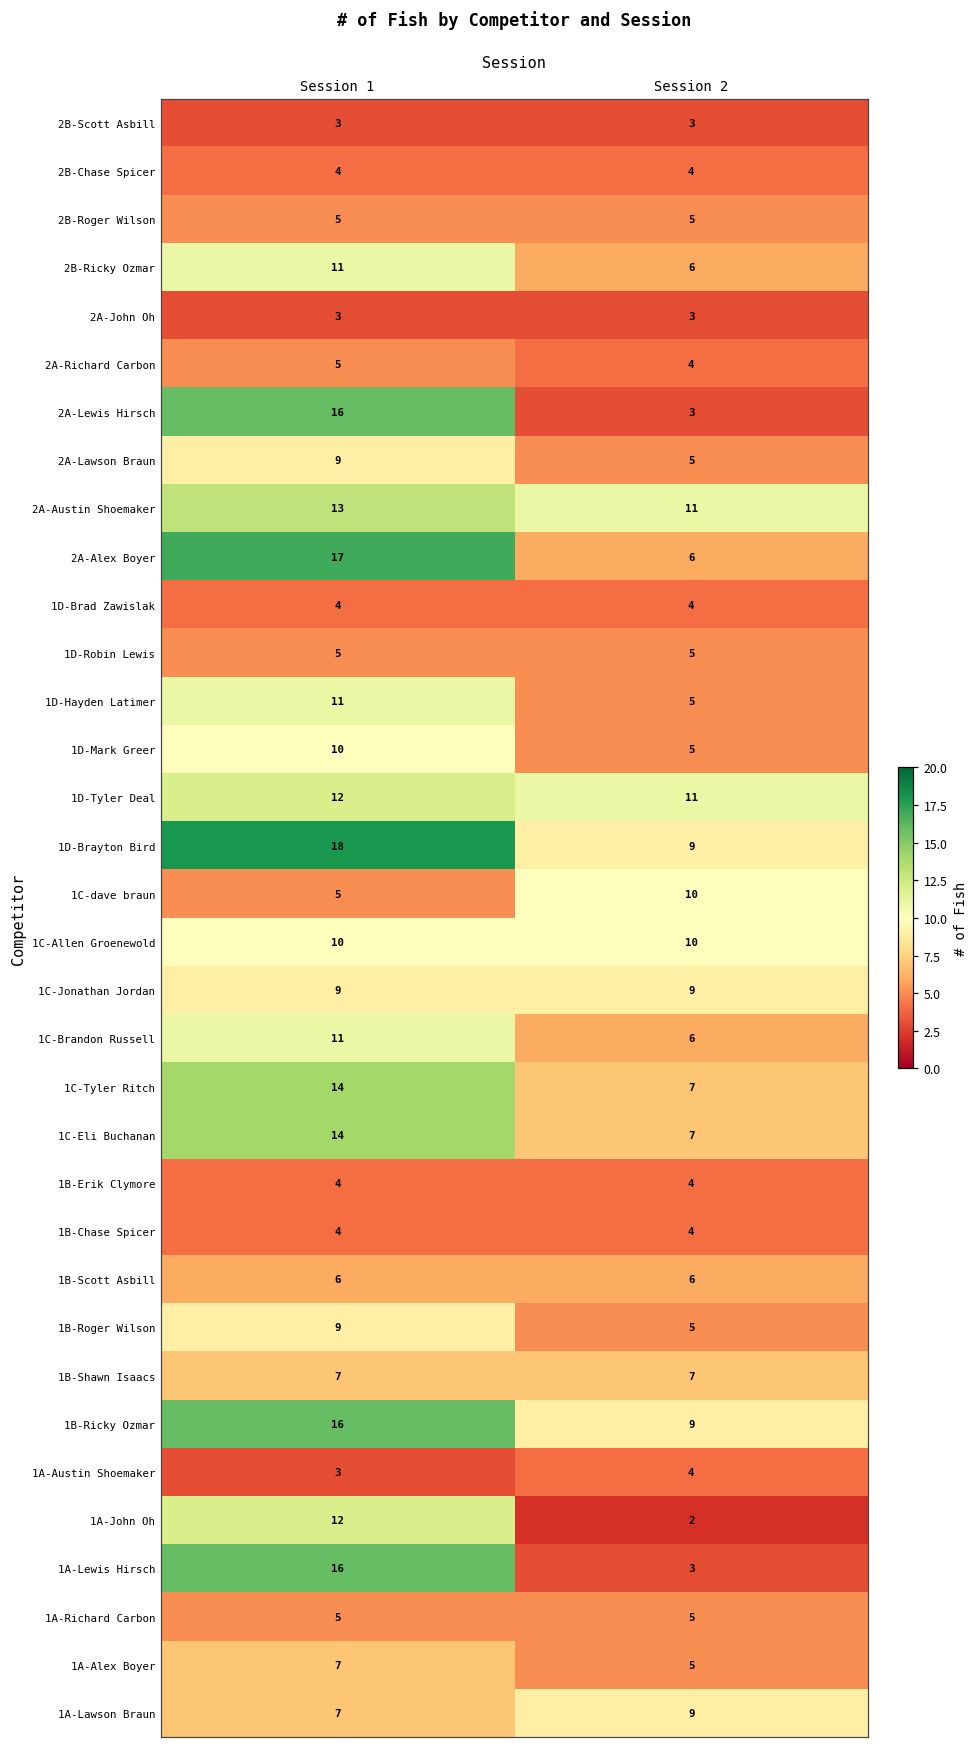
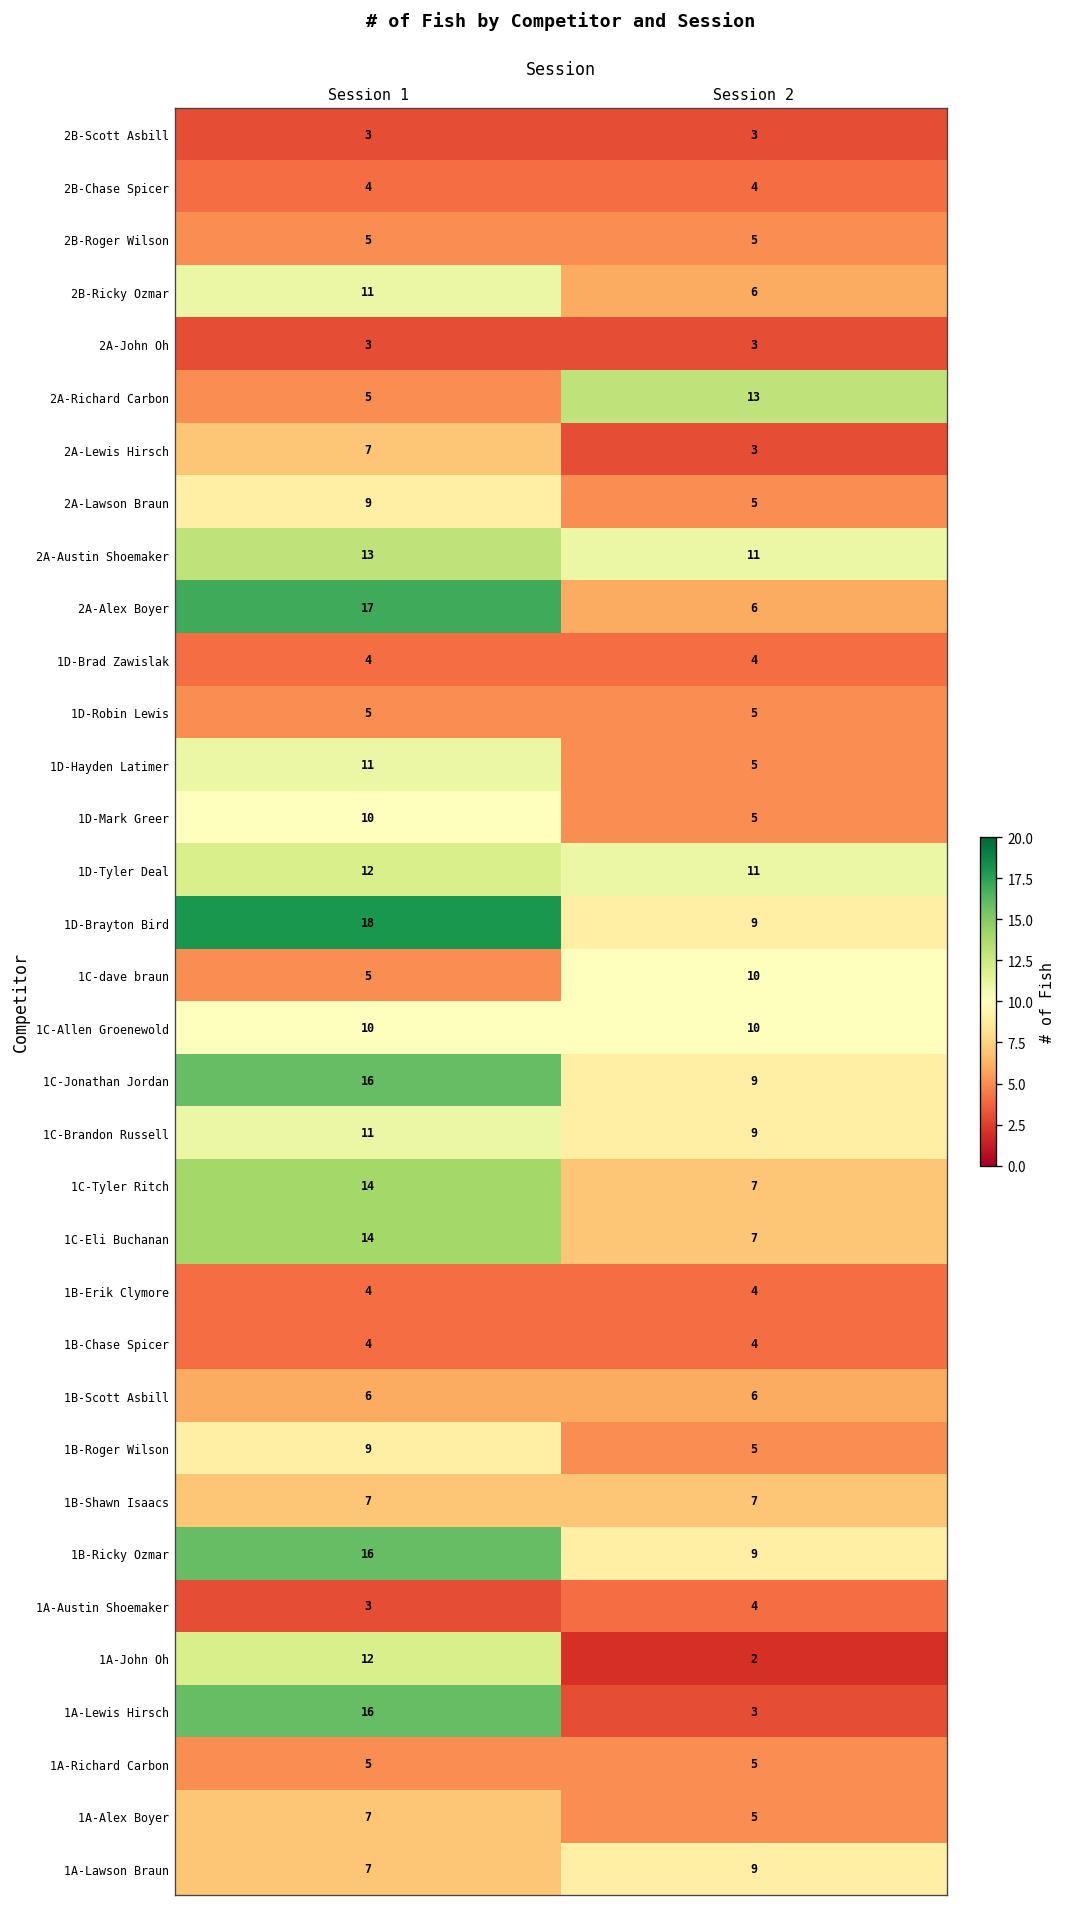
  {
    "2B-Scott Asbill": {
      "Session 1": 3,
      "Session 2": 3
    },
    "2B-Chase Spicer": {
      "Session 1": 4,
      "Session 2": 4
    },
    "2B-Roger Wilson": {
      "Session 1": 5,
      "Session 2": 5
    },
    "2B-Ricky Ozmar": {
      "Session 1": 11,
      "Session 2": 6
    },
    "2A-John Oh": {
      "Session 1": 3,
      "Session 2": 3
    },
    "2A-Richard Carbon": {
      "Session 1": 5,
-     "Session 2": 4
+     "Session 2": 13
    },
    "2A-Lewis Hirsch": {
-     "Session 1": 16,
+     "Session 1": 7,
      "Session 2": 3
    },
    "2A-Lawson Braun": {
      "Session 1": 9,
      "Session 2": 5
    },
    "2A-Austin Shoemaker": {
      "Session 1": 13,
      "Session 2": 11
    },
    "2A-Alex Boyer": {
      "Session 1": 17,
      "Session 2": 6
    },
    "1D-Brad Zawislak": {
      "Session 1": 4,
      "Session 2": 4
    },
    "1D-Robin Lewis": {
      "Session 1": 5,
      "Session 2": 5
    },
    "1D-Hayden Latimer": {
      "Session 1": 11,
      "Session 2": 5
    },
    "1D-Mark Greer": {
      "Session 1": 10,
      "Session 2": 5
    },
    "1D-Tyler Deal": {
      "Session 1": 12,
      "Session 2": 11
    },
    "1D-Brayton Bird": {
      "Session 1": 18,
      "Session 2": 9
    },
    "1C-dave braun": {
      "Session 1": 5,
      "Session 2": 10
    },
    "1C-Allen Groenewold": {
      "Session 1": 10,
      "Session 2": 10
    },
    "1C-Jonathan Jordan": {
-     "Session 1": 9,
+     "Session 1": 16,
      "Session 2": 9
    },
    "1C-Brandon Russell": {
      "Session 1": 11,
-     "Session 2": 6
+     "Session 2": 9
    },
    "1C-Tyler Ritch": {
      "Session 1": 14,
      "Session 2": 7
    },
    "1C-Eli Buchanan": {
      "Session 1": 14,
      "Session 2": 7
    },
    "1B-Erik Clymore": {
      "Session 1": 4,
      "Session 2": 4
    },
    "1B-Chase Spicer": {
      "Session 1": 4,
      "Session 2": 4
    },
    "1B-Scott Asbill": {
      "Session 1": 6,
      "Session 2": 6
    },
    "1B-Roger Wilson": {
      "Session 1": 9,
      "Session 2": 5
    },
    "1B-Shawn Isaacs": {
      "Session 1": 7,
      "Session 2": 7
    },
    "1B-Ricky Ozmar": {
      "Session 1": 16,
      "Session 2": 9
    },
    "1A-Austin Shoemaker": {
      "Session 1": 3,
      "Session 2": 4
    },
    "1A-John Oh": {
      "Session 1": 12,
      "Session 2": 2
    },
    "1A-Lewis Hirsch": {
      "Session 1": 16,
      "Session 2": 3
    },
    "1A-Richard Carbon": {
      "Session 1": 5,
      "Session 2": 5
    },
    "1A-Alex Boyer": {
      "Session 1": 7,
      "Session 2": 5
    },
    "1A-Lawson Braun": {
      "Session 1": 7,
      "Session 2": 9
    }
  }
